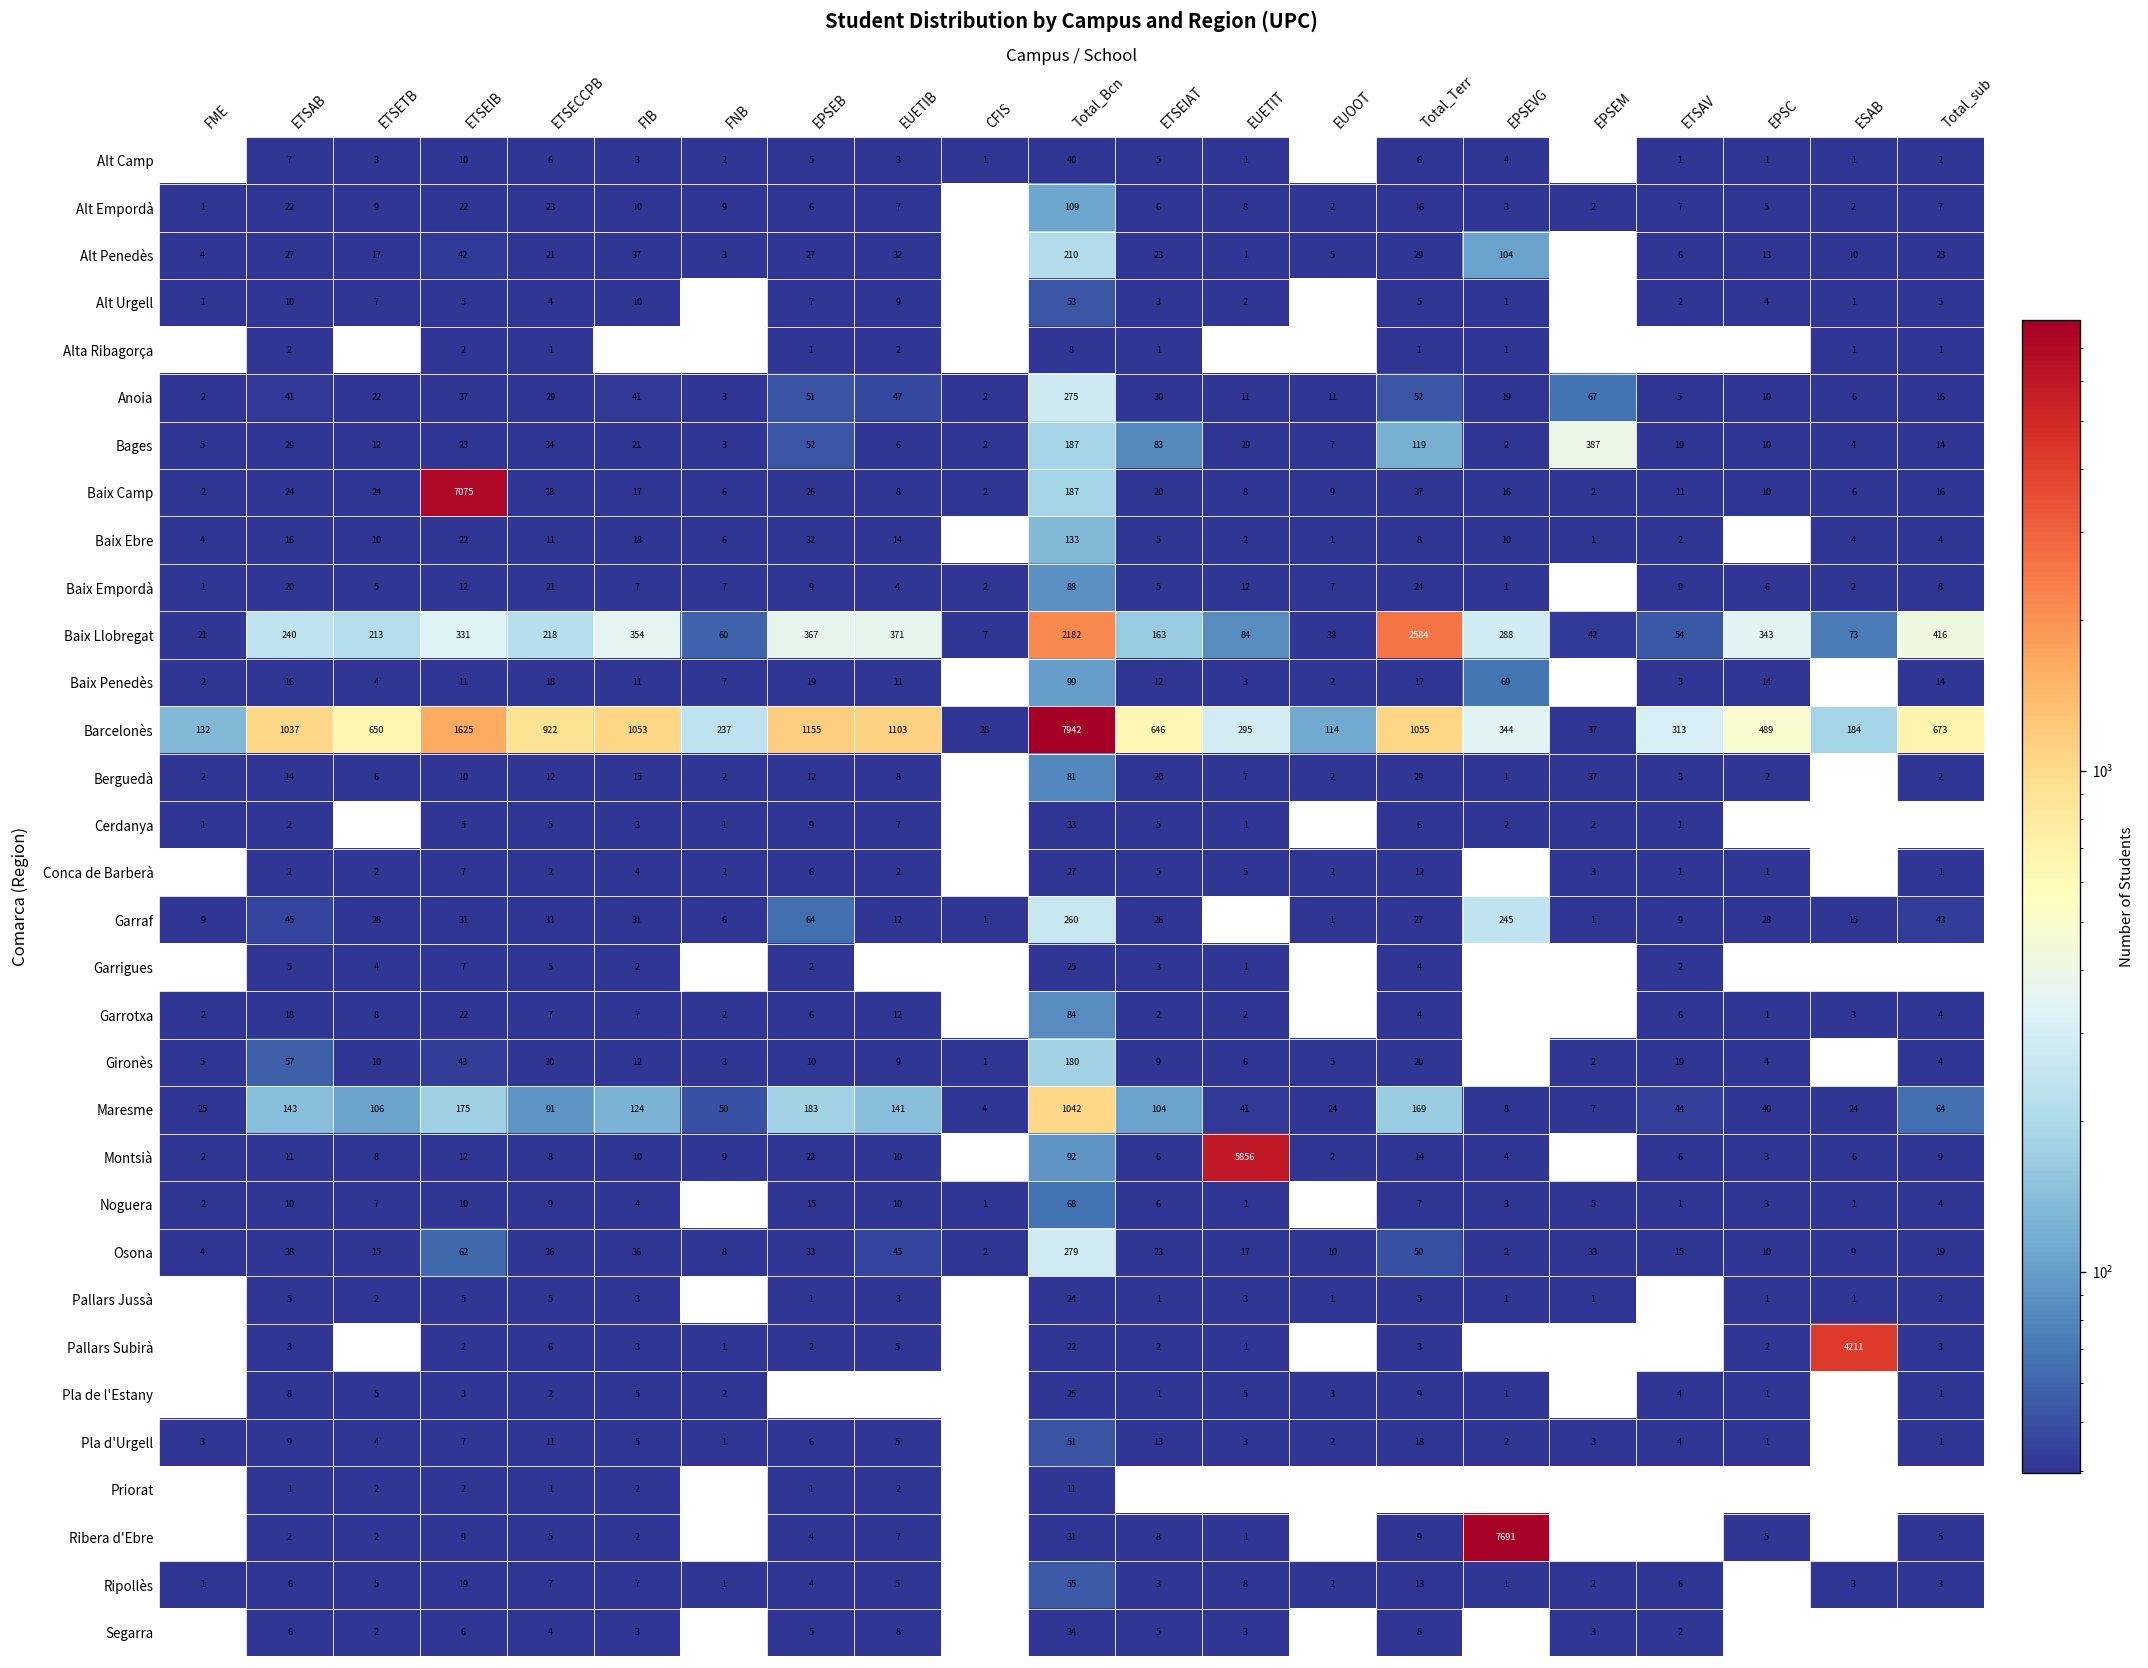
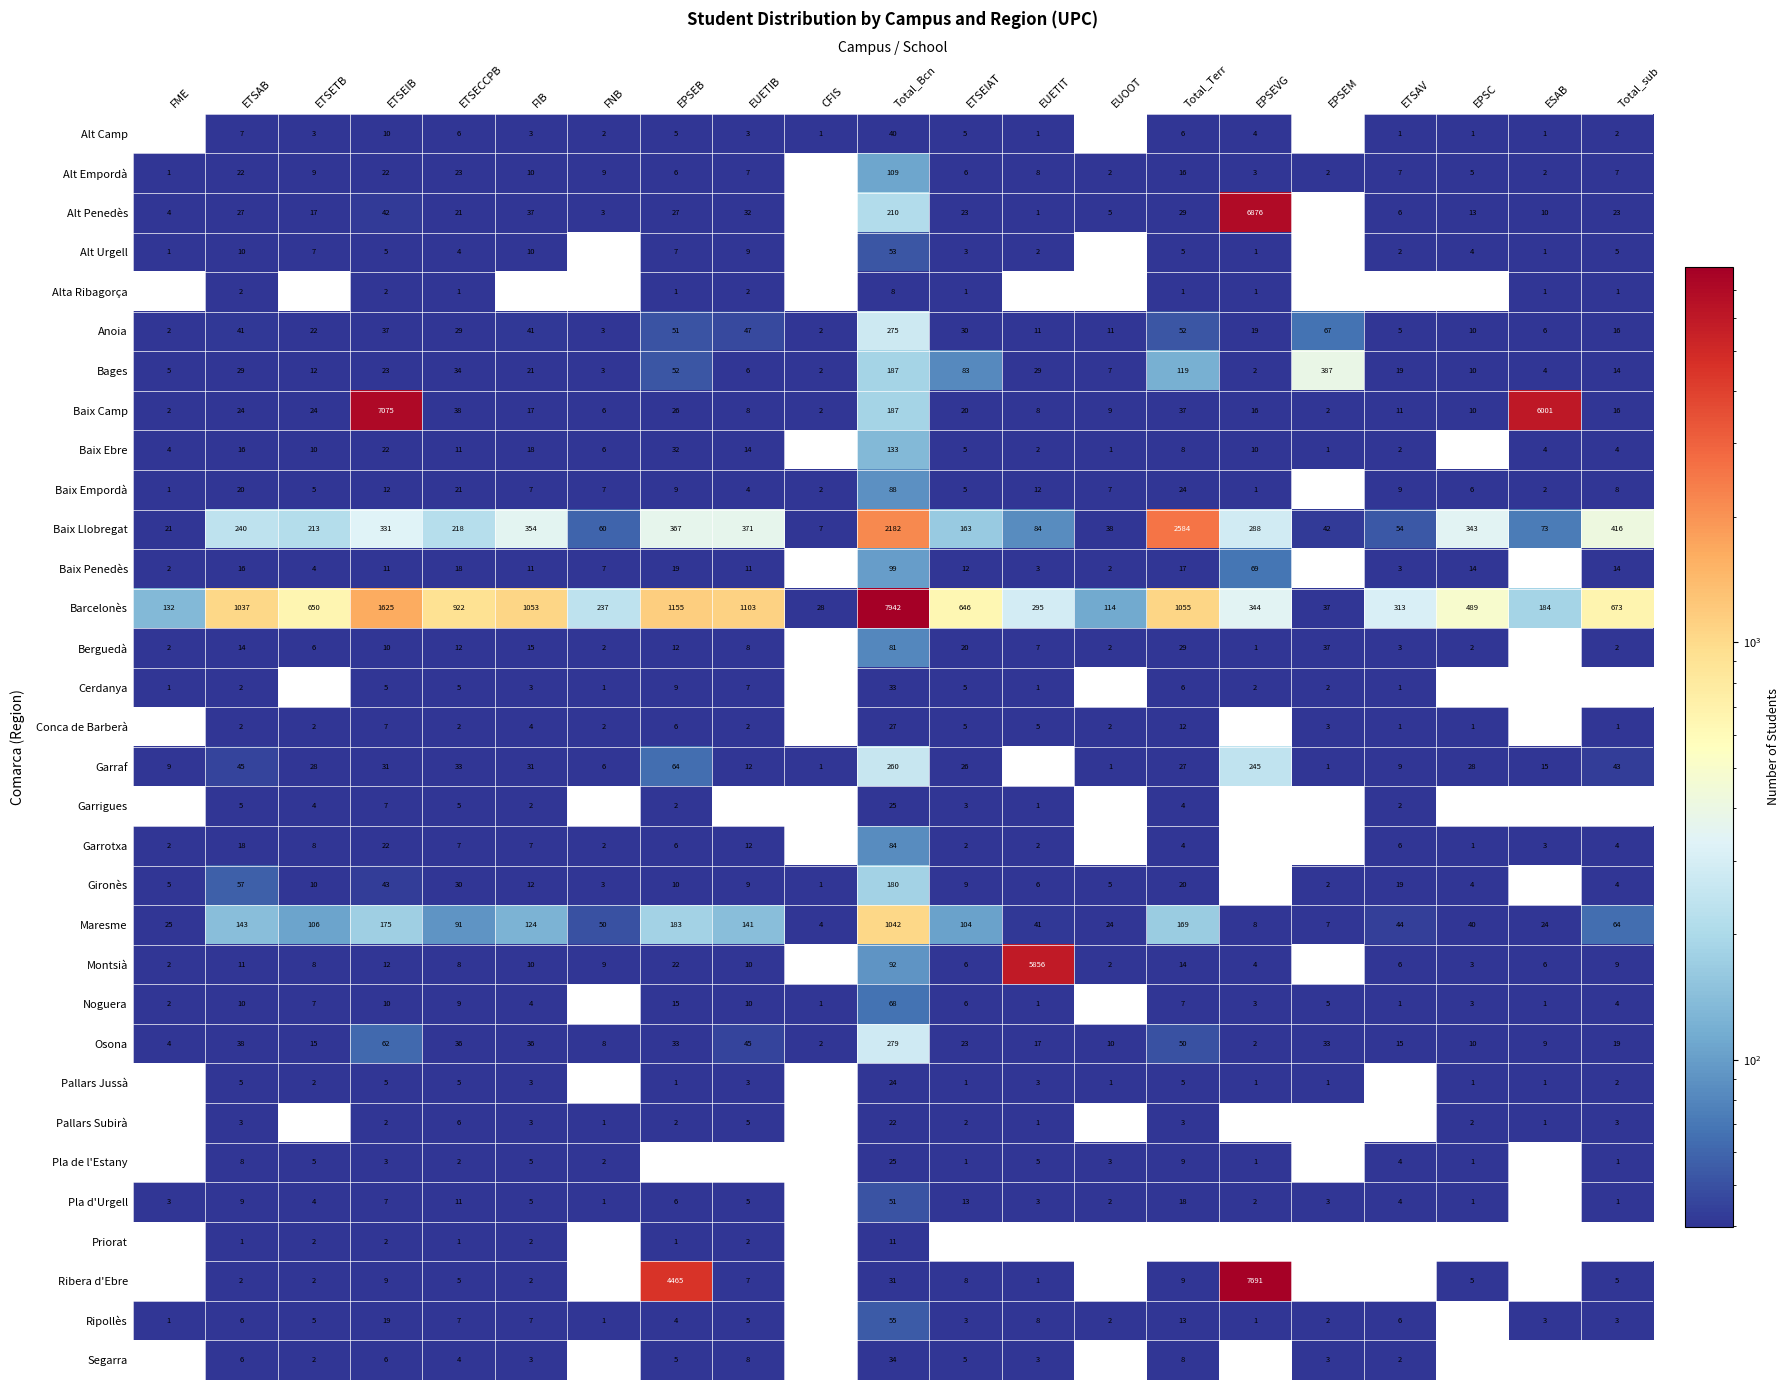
  {
    "Alt Penedès": {
      "FME": 4,
      "ETSAB": 27,
      "ETSETB": 17,
      "ETSEIB": 42,
      "ETSECCPB": 21,
      "FIB": 37,
      "FNB": 3,
      "EPSEB": 27,
      "EUETIB": 32,
      "Total_Bcn": 210,
      "ETSEIAT": 23,
      "EUETIT": 1,
      "EUOOT": 5,
      "Total_Terr": 29,
-     "EPSEVG": 104,
+     "EPSEVG": 6876,
      "ETSAV": 6,
      "EPSC": 13,
      "ESAB": 10,
      "Total_sub": 23
    },
    "Baix Camp": {
      "FME": 2,
      "ETSAB": 24,
      "ETSETB": 24,
      "ETSEIB": 7075,
      "ETSECCPB": 38,
      "FIB": 17,
      "FNB": 6,
      "EPSEB": 26,
      "EUETIB": 8,
      "CFIS": 2,
      "Total_Bcn": 187,
      "ETSEIAT": 20,
      "EUETIT": 8,
      "EUOOT": 9,
      "Total_Terr": 37,
      "EPSEVG": 16,
      "EPSEM": 2,
      "ETSAV": 11,
      "EPSC": 10,
-     "ESAB": 6,
+     "ESAB": 6001,
      "Total_sub": 16
    },
    "Pallars Subirà": {
      "ETSAB": 3,
      "ETSEIB": 2,
      "ETSECCPB": 6,
      "FIB": 3,
      "FNB": 1,
      "EPSEB": 2,
      "EUETIB": 5,
      "Total_Bcn": 22,
      "ETSEIAT": 2,
      "EUETIT": 1,
      "Total_Terr": 3,
      "EPSC": 2,
-     "ESAB": 4211,
+     "ESAB": 1,
      "Total_sub": 3
    },
    "Ribera d'Ebre": {
      "ETSAB": 2,
      "ETSETB": 2,
      "ETSEIB": 9,
      "ETSECCPB": 5,
      "FIB": 2,
-     "EPSEB": 4,
+     "EPSEB": 4465,
      "EUETIB": 7,
      "Total_Bcn": 31,
      "ETSEIAT": 8,
      "EUETIT": 1,
      "Total_Terr": 9,
      "EPSEVG": 7691,
      "EPSC": 5,
      "Total_sub": 5
    }
  }
